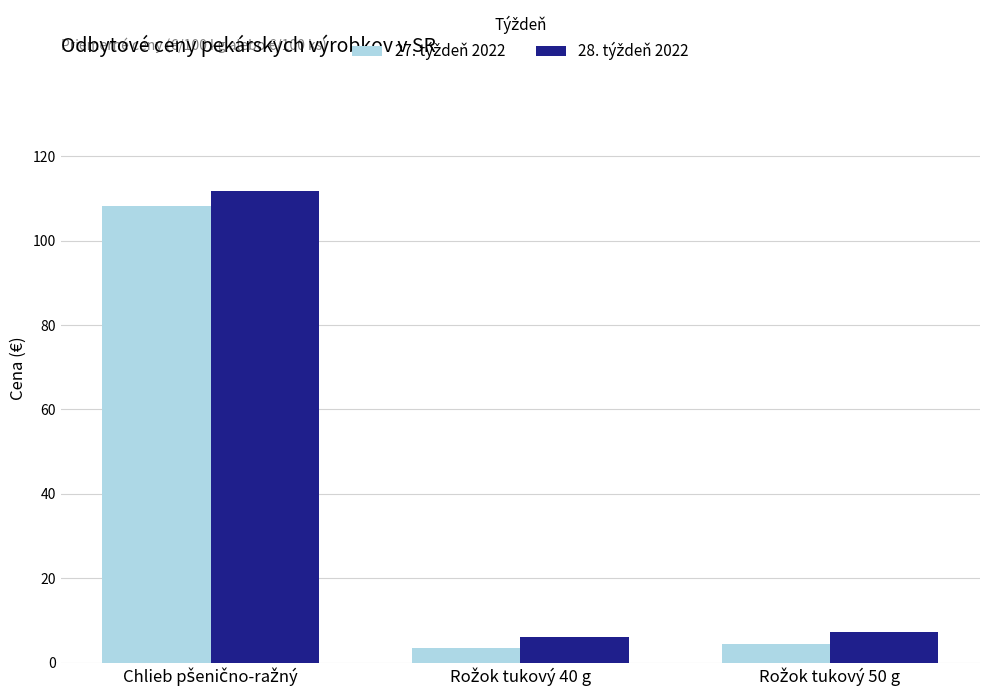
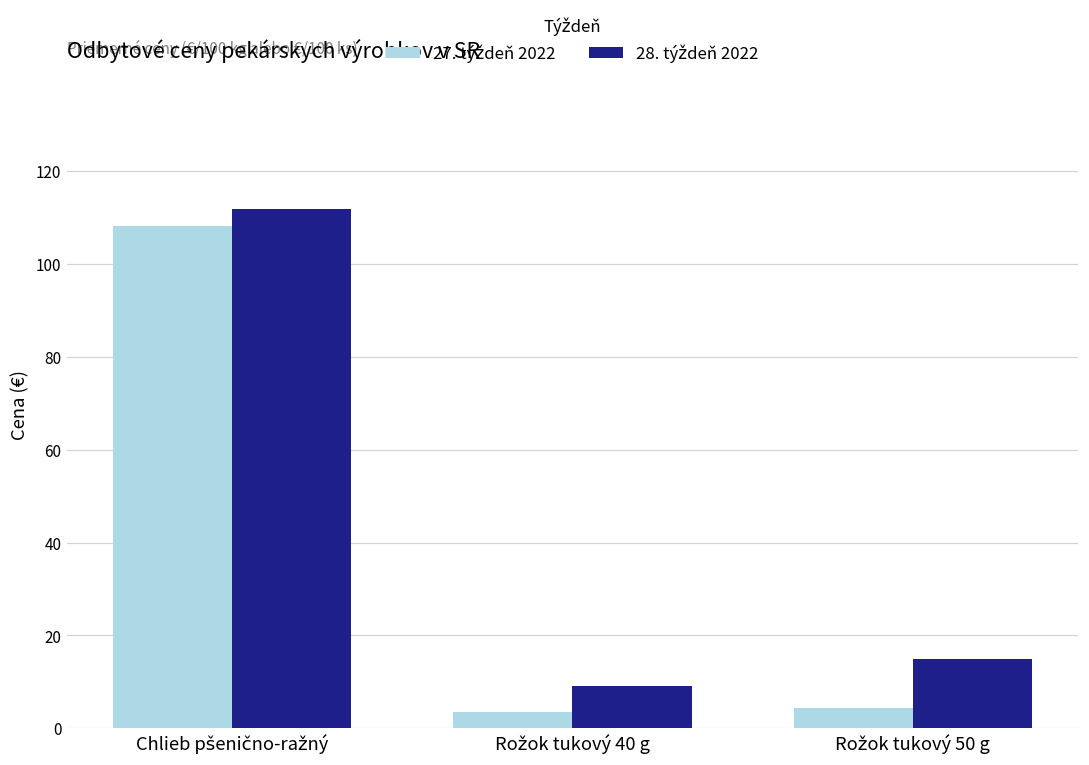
  {
    "27. týždeň 2022": {
      "Chlieb pšenično-ražný": 108,
      "Rožok tukový 40 g": 3,
      "Rožok tukový 50 g": 4
    },
    "28. týždeň 2022": {
      "Chlieb pšenično-ražný": 112,
-     "Rožok tukový 40 g": 6,
-     "Rožok tukový 50 g": 7
+     "Rožok tukový 40 g": 9,
+     "Rožok tukový 50 g": 15
    }
  }
